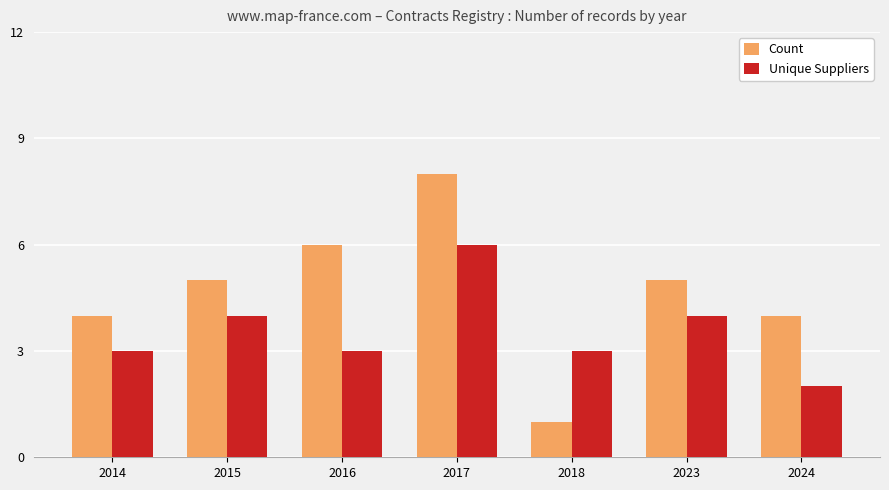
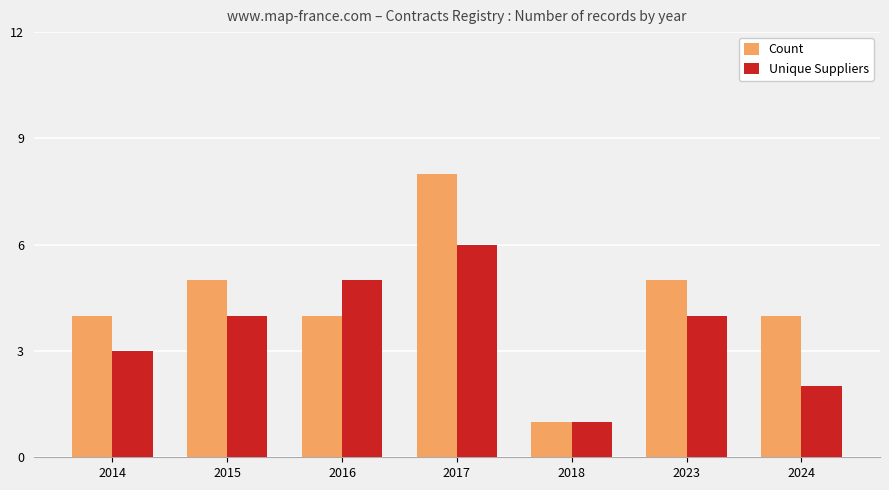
  {
    "Count": {
      "2014": 4,
      "2015": 5,
-     "2016": 6,
+     "2016": 4,
      "2017": 8,
      "2018": 1,
      "2023": 5,
      "2024": 4
    },
    "Unique Suppliers": {
      "2014": 3,
      "2015": 4,
-     "2016": 3,
+     "2016": 5,
      "2017": 6,
-     "2018": 3,
+     "2018": 1,
      "2023": 4,
      "2024": 2
    }
  }
